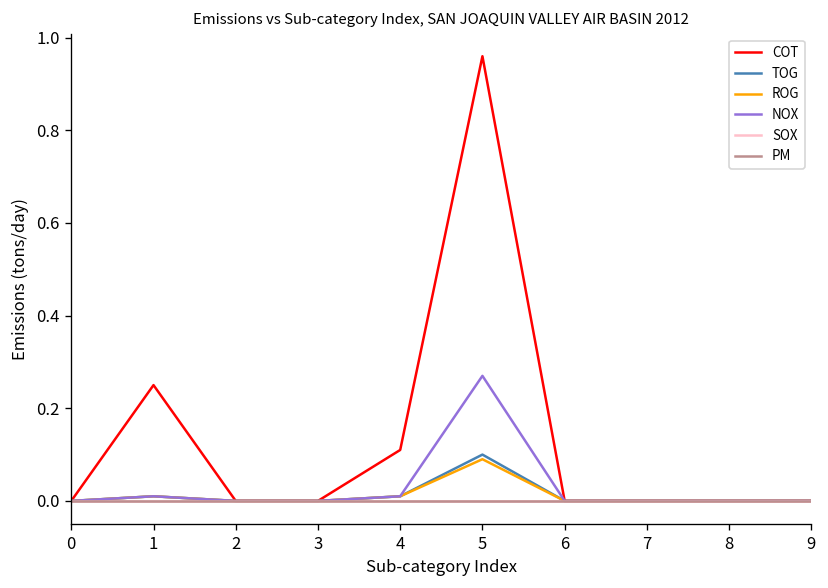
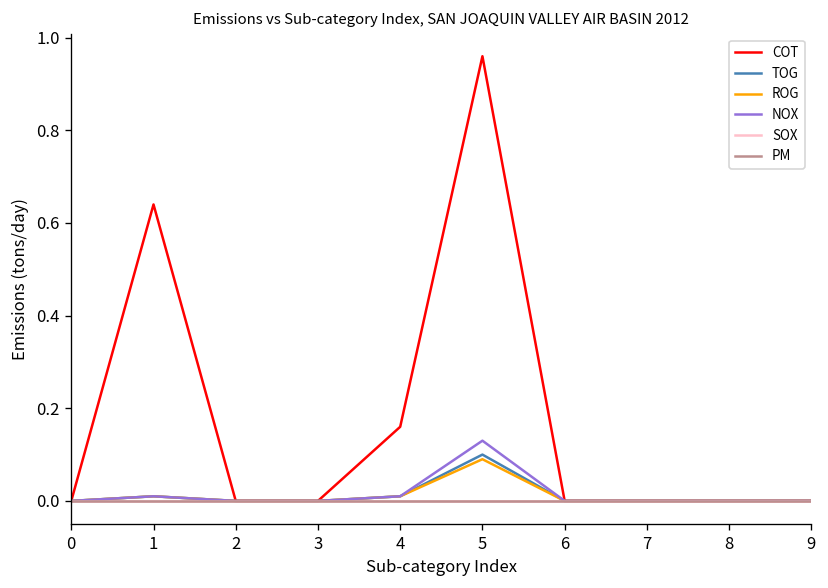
  {
    "COT": {
-     "1": 0.25,
-     "4": 0.11,
+     "1": 0.64,
+     "4": 0.16,
      "5": 0.96
    },
    "TOG": {
      "5": 0.10
    },
    "ROG": {
      "5": 0.09
    },
    "NOX": {
-     "5": 0.27
+     "5": 0.13
    },
    "PM": {
      "1": 0.00,
      "4": 0.00,
      "5": 0.00
    }
  }
